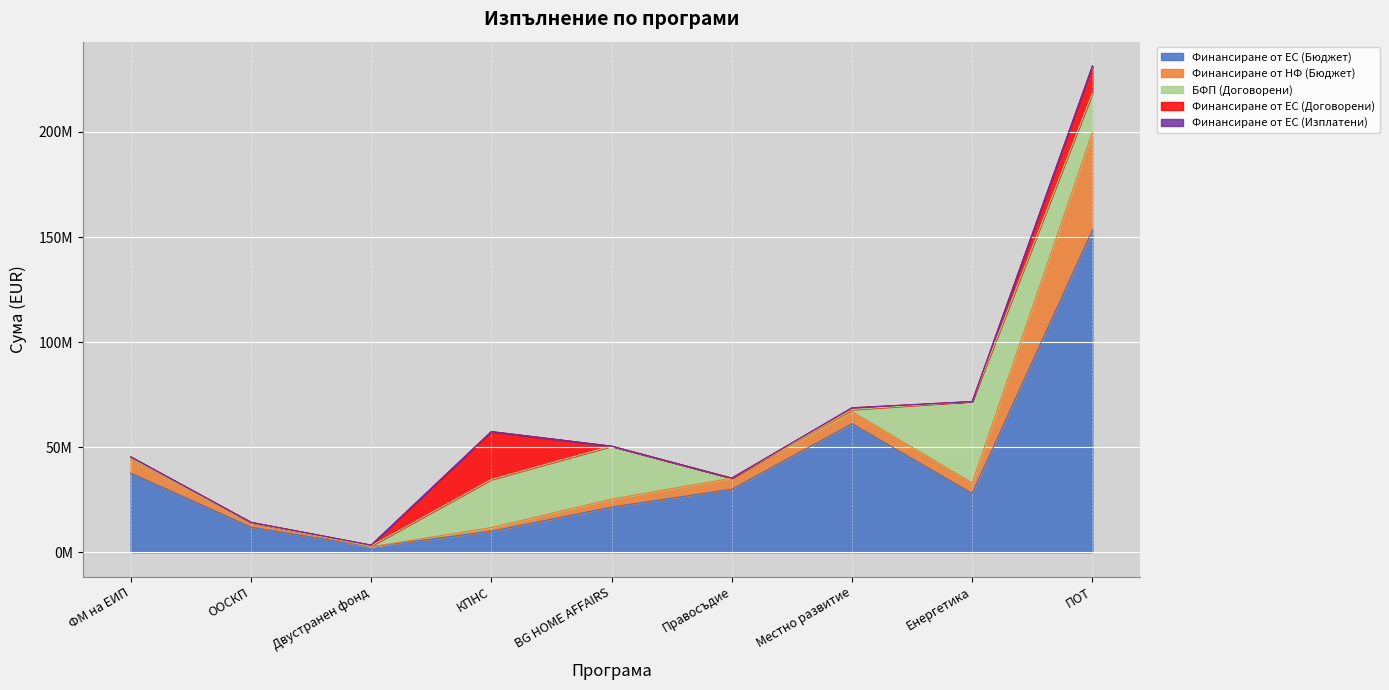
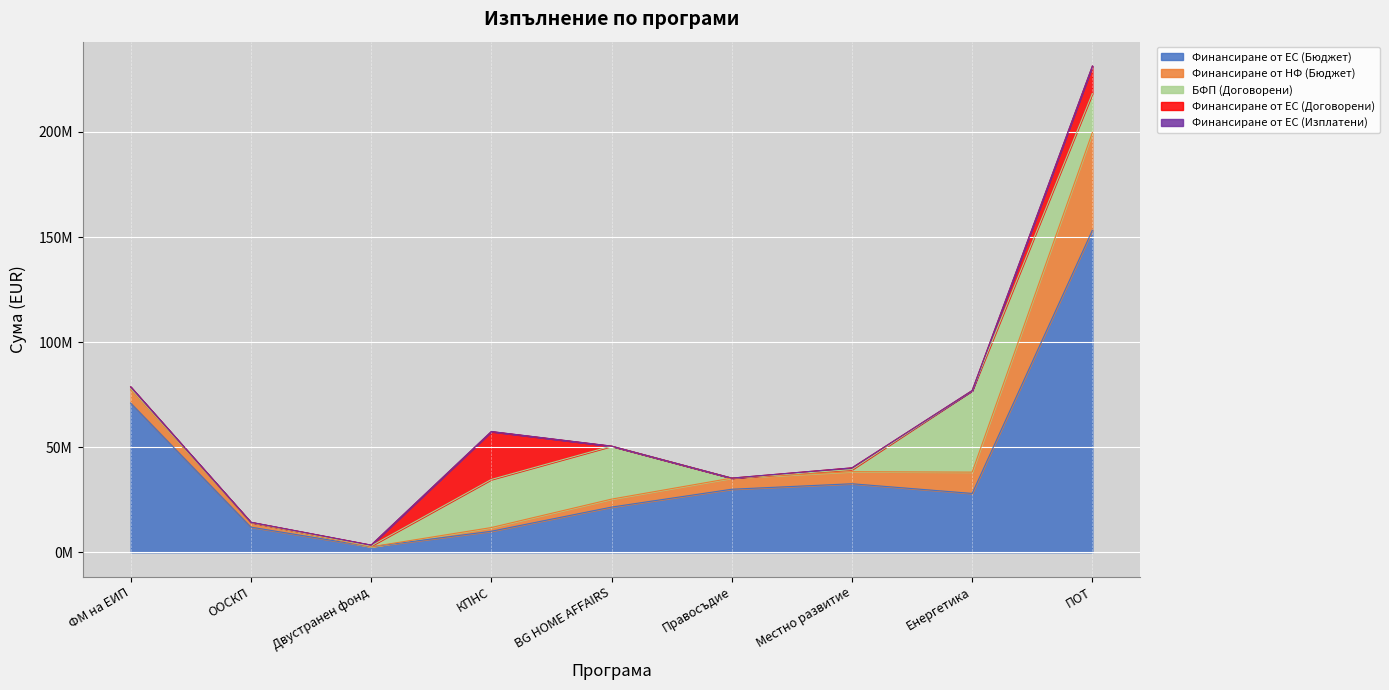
  {
    "Финансиране от ЕС (Бюджет)": {
-     "ФМ на ЕИП": 38000000,
+     "ФМ на ЕИП": 71000000,
      "ООСКП": 12000000,
      "КПНС": 10000000,
      "BG HOME AFFAIRS": 21000000,
      "Правосъдие": 30000000,
-     "Местно развитие": 61000000,
+     "Местно развитие": 33000000,
      "Енергетика": 28000000,
      "ПОТ": 153000000
    },
    "Финансиране от НФ (Бюджет)": {
      "КПНС": 2000000,
      "BG HOME AFFAIRS": 4000000,
-     "Енергетика": 5000000,
+     "Енергетика": 10000000,
      "ПОТ": 47000000
    },
    "БФП (Договорени)": {
      "КПНС": 23000000,
      "ПОТ": 19000000
    },
    "Финансиране от ЕС (Изплатени)": {
      "КПНС": 23000000,
      "ПОТ": 13000000
    }
  }
